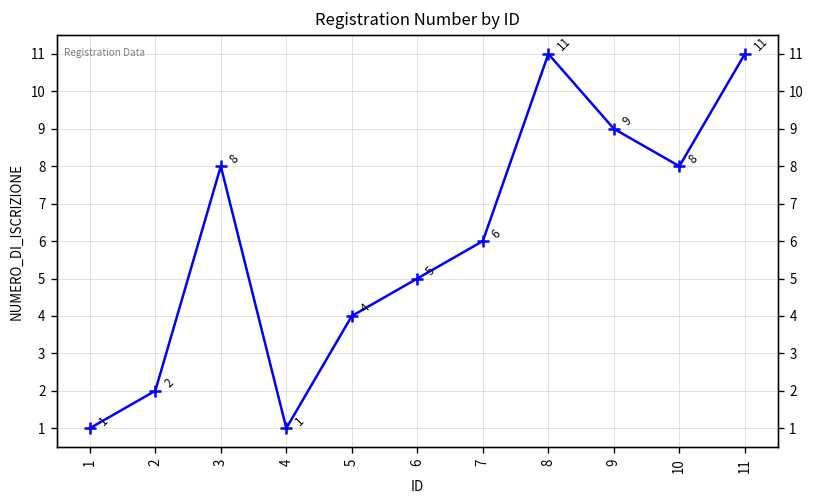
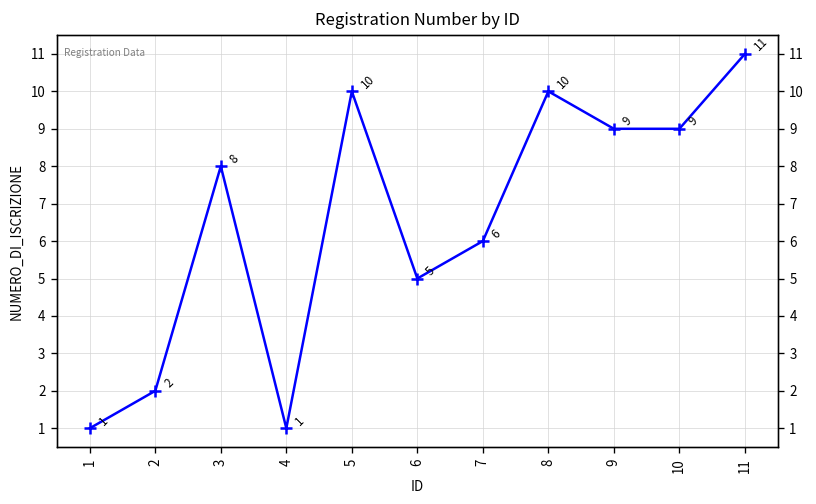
  {
    "1": 1,
    "2": 2,
    "3": 8,
    "4": 1,
-   "5": 4,
+   "5": 10,
    "6": 5,
    "7": 6,
-   "8": 11,
+   "8": 10,
    "9": 9,
-   "10": 8,
+   "10": 9,
    "11": 11
  }
